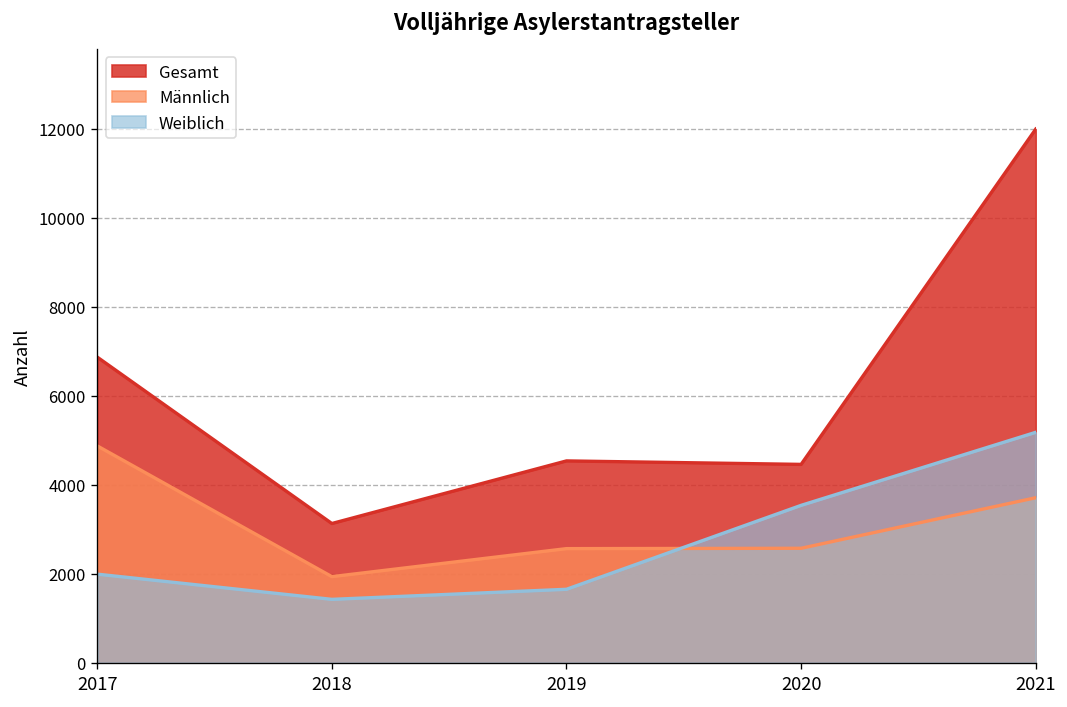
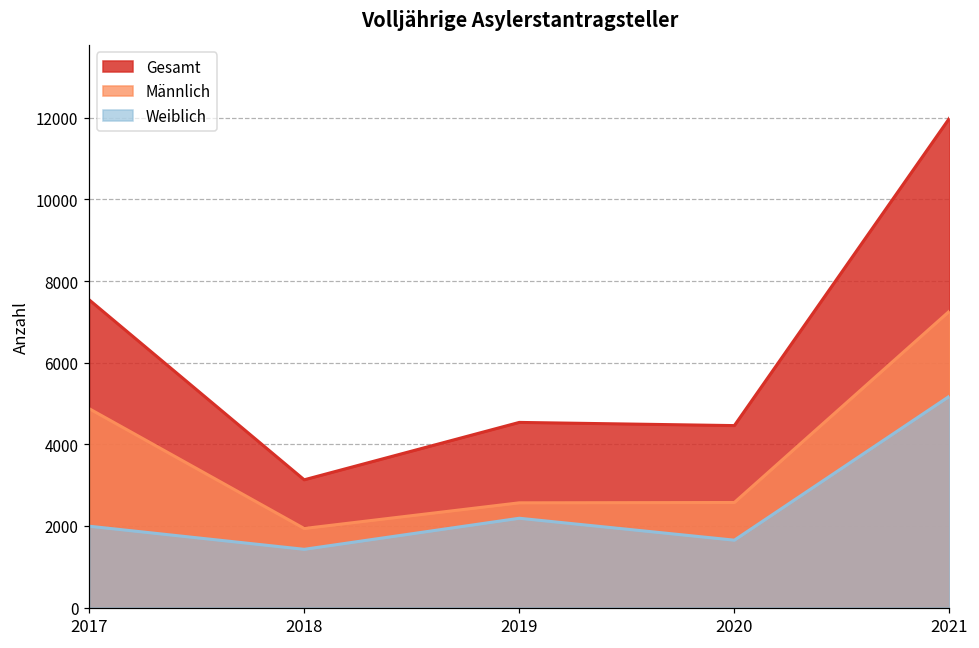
  {
    "Gesamt": {
-     "2017": 6900,
+     "2017": 7500,
      "2018": 3100,
      "2019": 4500,
      "2020": 4500,
      "2021": 12000
    },
    "Männlich": {
      "2017": 4900,
      "2018": 1900,
      "2019": 2600,
      "2020": 2600,
-     "2021": 3700
+     "2021": 7300
    },
    "Weiblich": {
      "2017": 2000,
      "2018": 1400,
-     "2019": 1700,
-     "2020": 3500,
+     "2019": 2200,
+     "2020": 1700,
      "2021": 5200
    }
  }
